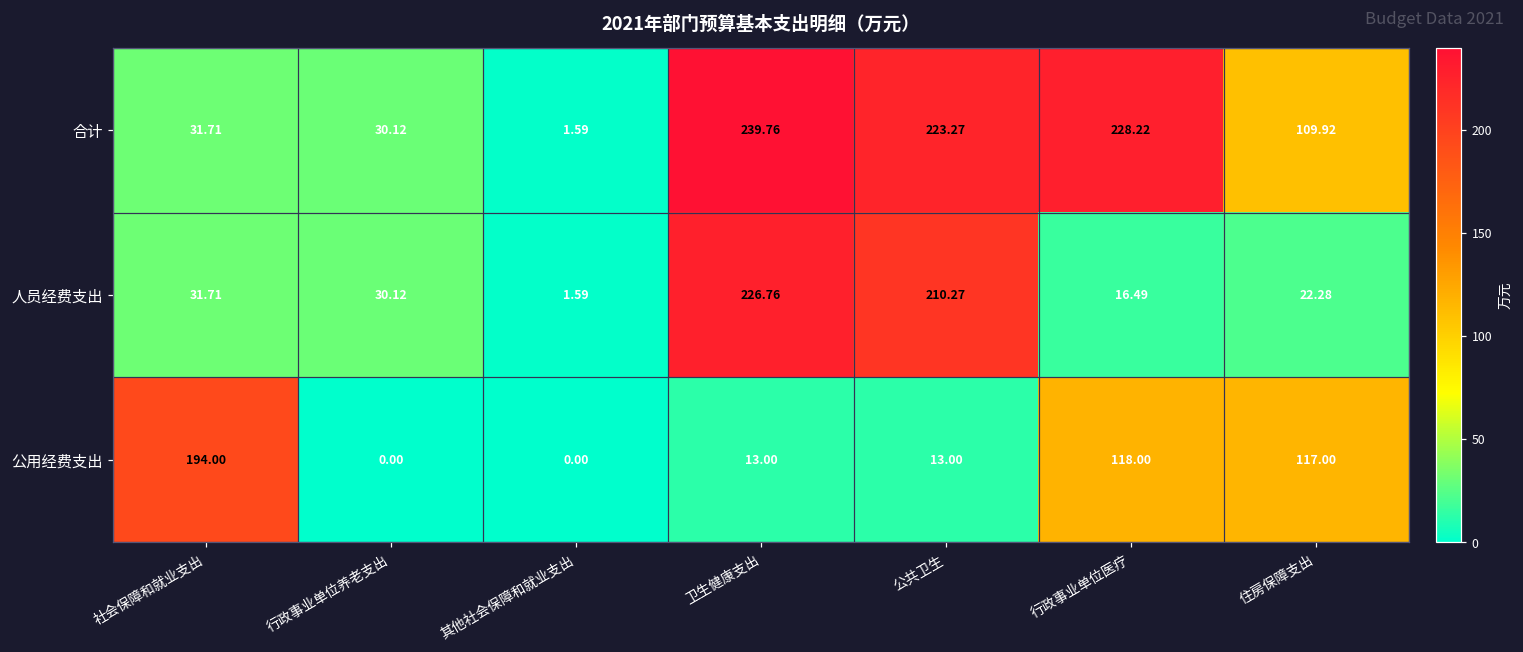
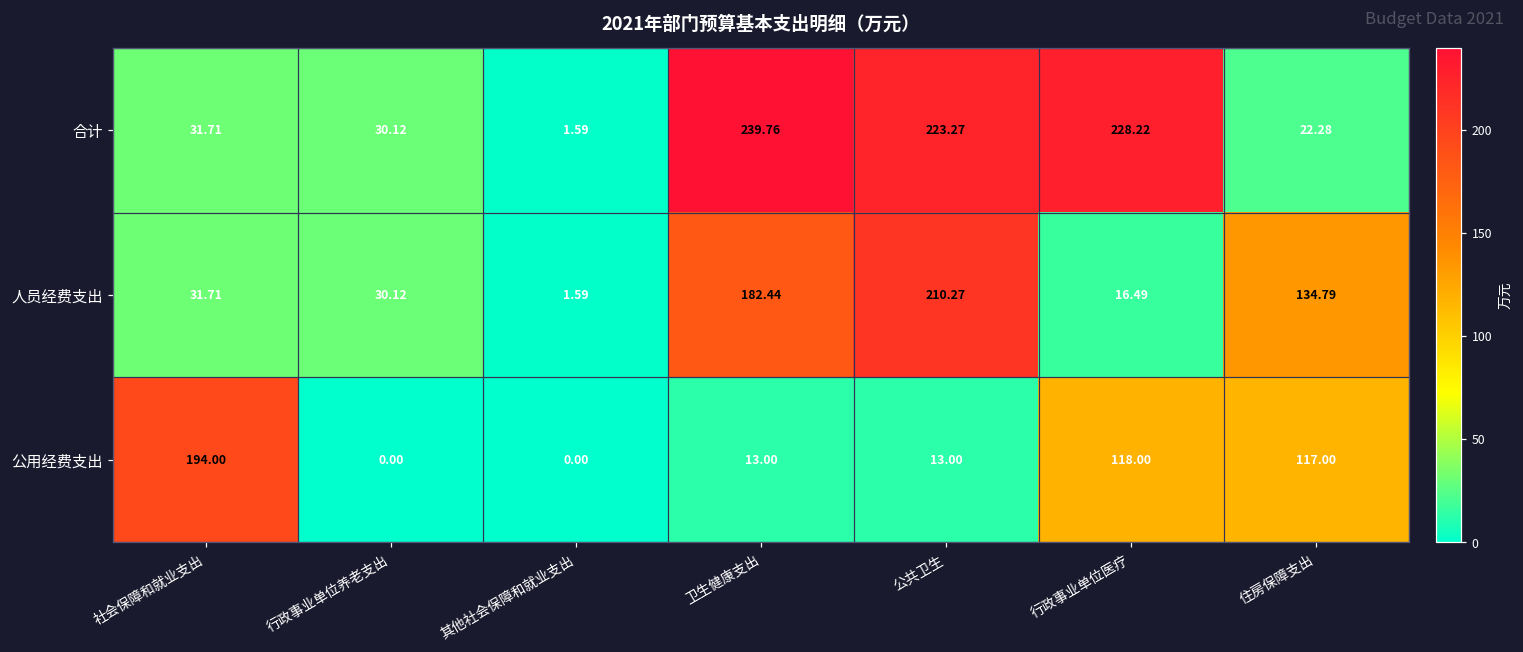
  {
    "合计": {
      "社会保障和就业支出": 31.71,
      "行政事业单位养老支出": 30.12,
      "其他社会保障和就业支出": 1.59,
      "卫生健康支出": 239.76,
      "公共卫生": 223.27,
      "行政事业单位医疗": 228.22,
-     "住房保障支出": 109.92
+     "住房保障支出": 22.28
    },
    "人员经费支出": {
      "社会保障和就业支出": 31.71,
      "行政事业单位养老支出": 30.12,
      "其他社会保障和就业支出": 1.59,
-     "卫生健康支出": 226.76,
+     "卫生健康支出": 182.44,
      "公共卫生": 210.27,
      "行政事业单位医疗": 16.49,
-     "住房保障支出": 22.28
+     "住房保障支出": 134.79
    },
    "公用经费支出": {
      "社会保障和就业支出": 194.00,
      "行政事业单位养老支出": 0.00,
      "其他社会保障和就业支出": 0.00,
      "卫生健康支出": 13.00,
      "公共卫生": 13.00,
      "行政事业单位医疗": 118.00,
      "住房保障支出": 117.00
    }
  }
